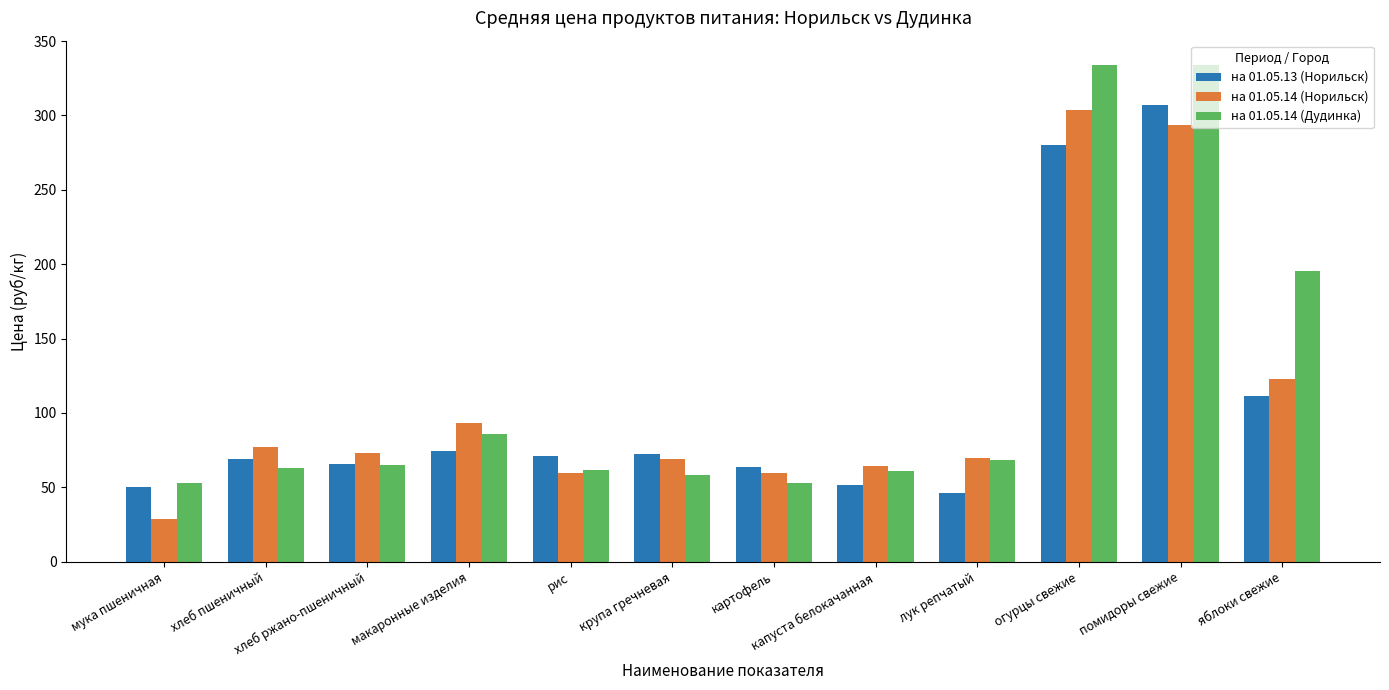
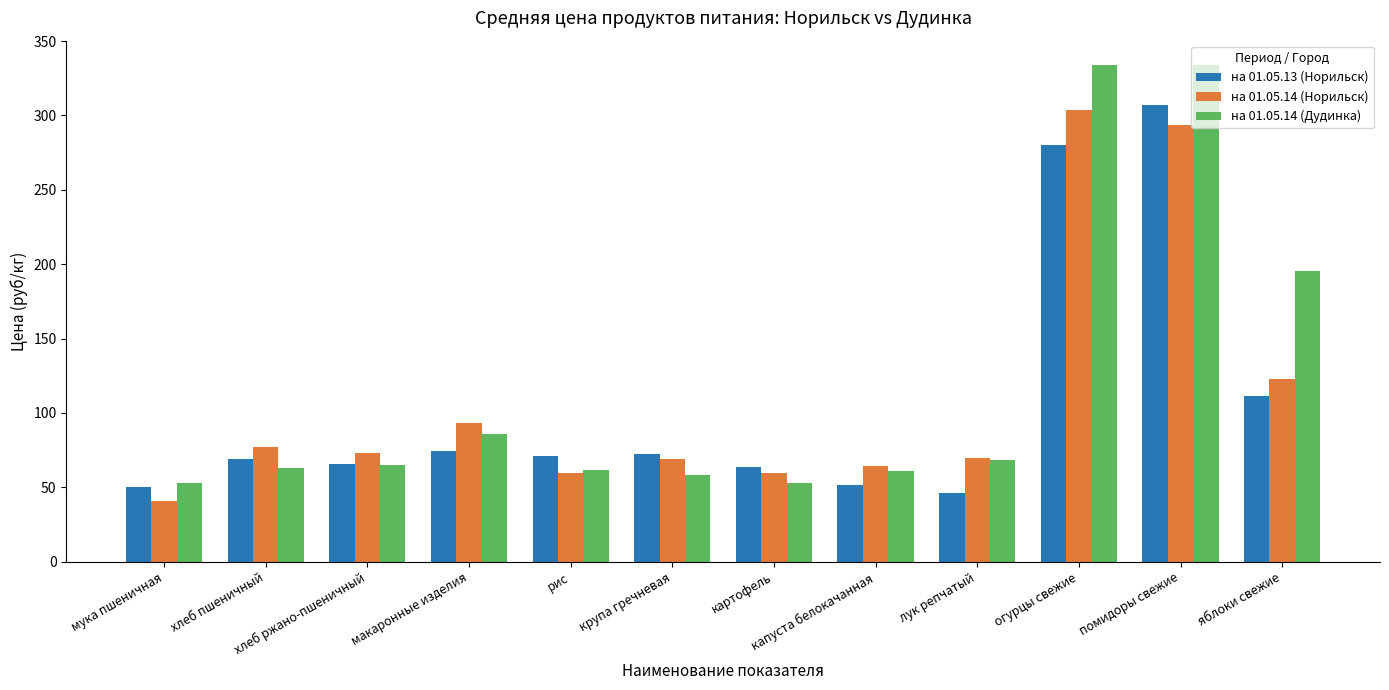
  {
    "на 01.05.13 (Норильск)": {
      "мука пшеничная": 50,
      "хлеб пшеничный": 69,
      "хлеб ржано-пшеничный": 66,
      "макаронные изделия": 74,
      "рис": 71,
      "крупа гречневая": 73,
      "картофель": 63,
      "капуста белокачанная": 52,
      "лук репчатый": 46,
      "огурцы свежие": 280,
      "помидоры свежие": 307,
      "яблоки свежие": 111
    },
    "на 01.05.14 (Норильск)": {
-     "мука пшеничная": 29,
+     "мука пшеничная": 41,
      "хлеб пшеничный": 77,
      "хлеб ржано-пшеничный": 73,
      "макаронные изделия": 94,
      "рис": 60,
      "крупа гречневая": 69,
      "картофель": 59,
      "капуста белокачанная": 65,
      "лук репчатый": 70,
      "огурцы свежие": 304,
      "помидоры свежие": 294,
      "яблоки свежие": 123
    },
    "на 01.05.14 (Дудинка)": {
      "мука пшеничная": 53,
      "хлеб пшеничный": 63,
      "хлеб ржано-пшеничный": 65,
      "макаронные изделия": 86,
      "рис": 62,
      "крупа гречневая": 59,
      "картофель": 53,
      "капуста белокачанная": 61,
      "лук репчатый": 68,
      "огурцы свежие": 334,
      "яблоки свежие": 196
    }
  }
